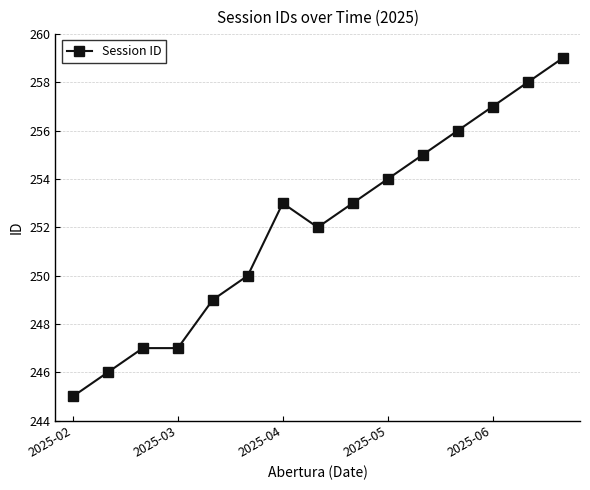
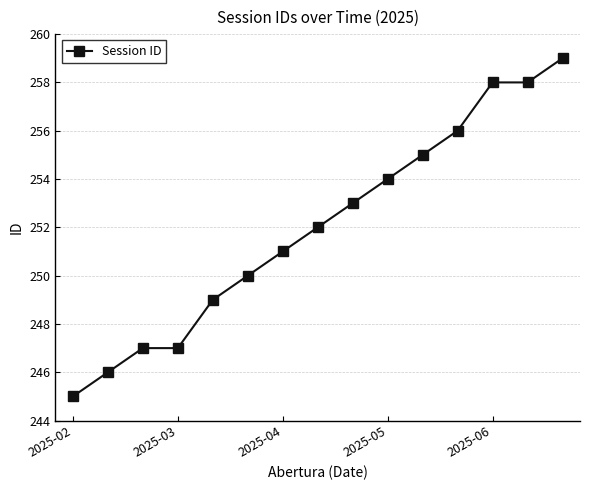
  {
    "2025-02": 245,
    "2025-03": 247,
-   "2025-04": 253,
+   "2025-04": 251,
    "2025-05": 254,
-   "2025-06": 257
+   "2025-06": 258
  }
